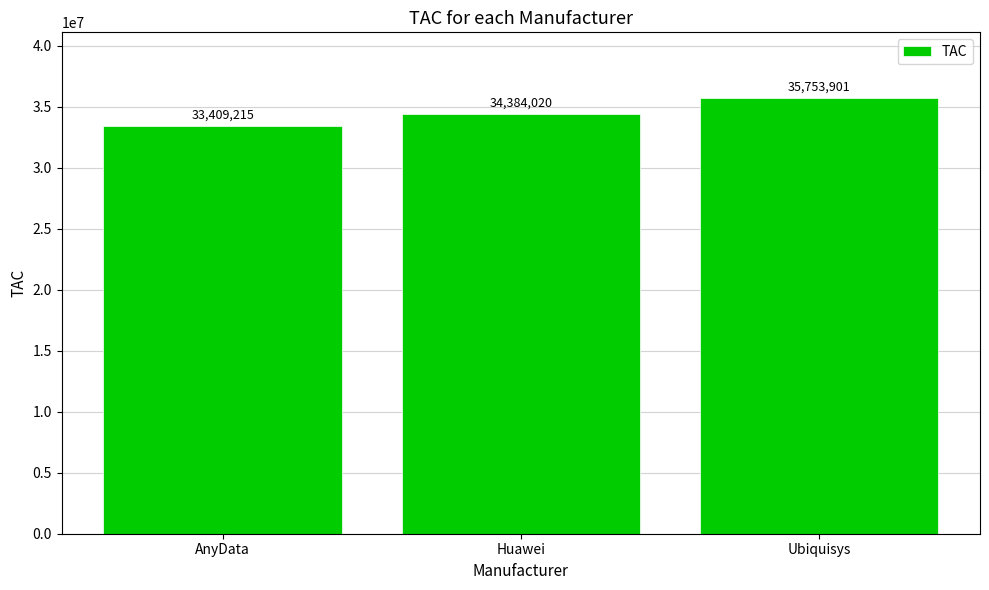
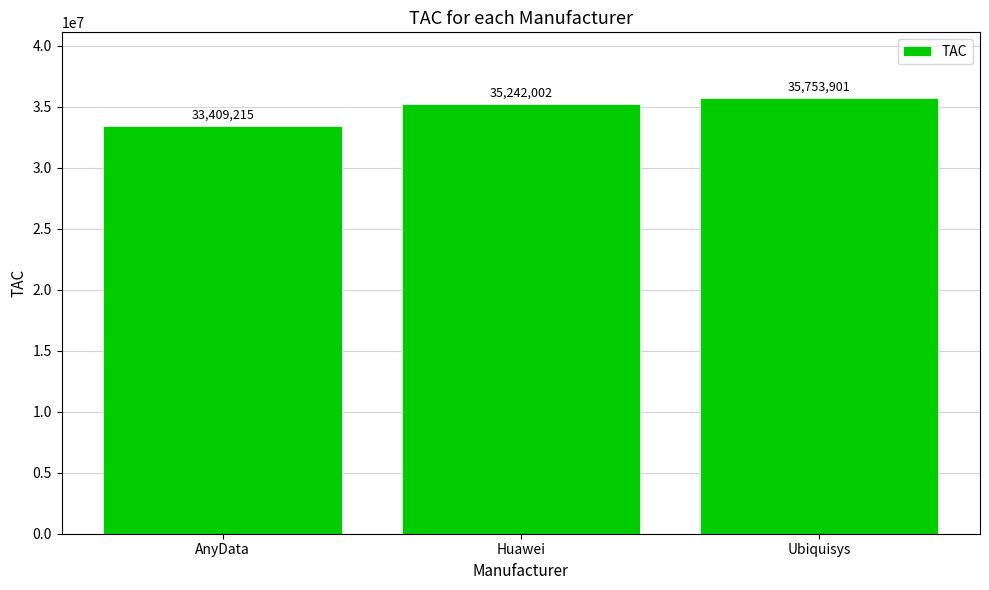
  {
    "AnyData": "33,409,215",
-   "Huawei": "34,384,020",
+   "Huawei": "35,242,002",
    "Ubiquisys": "35,753,901"
  }
